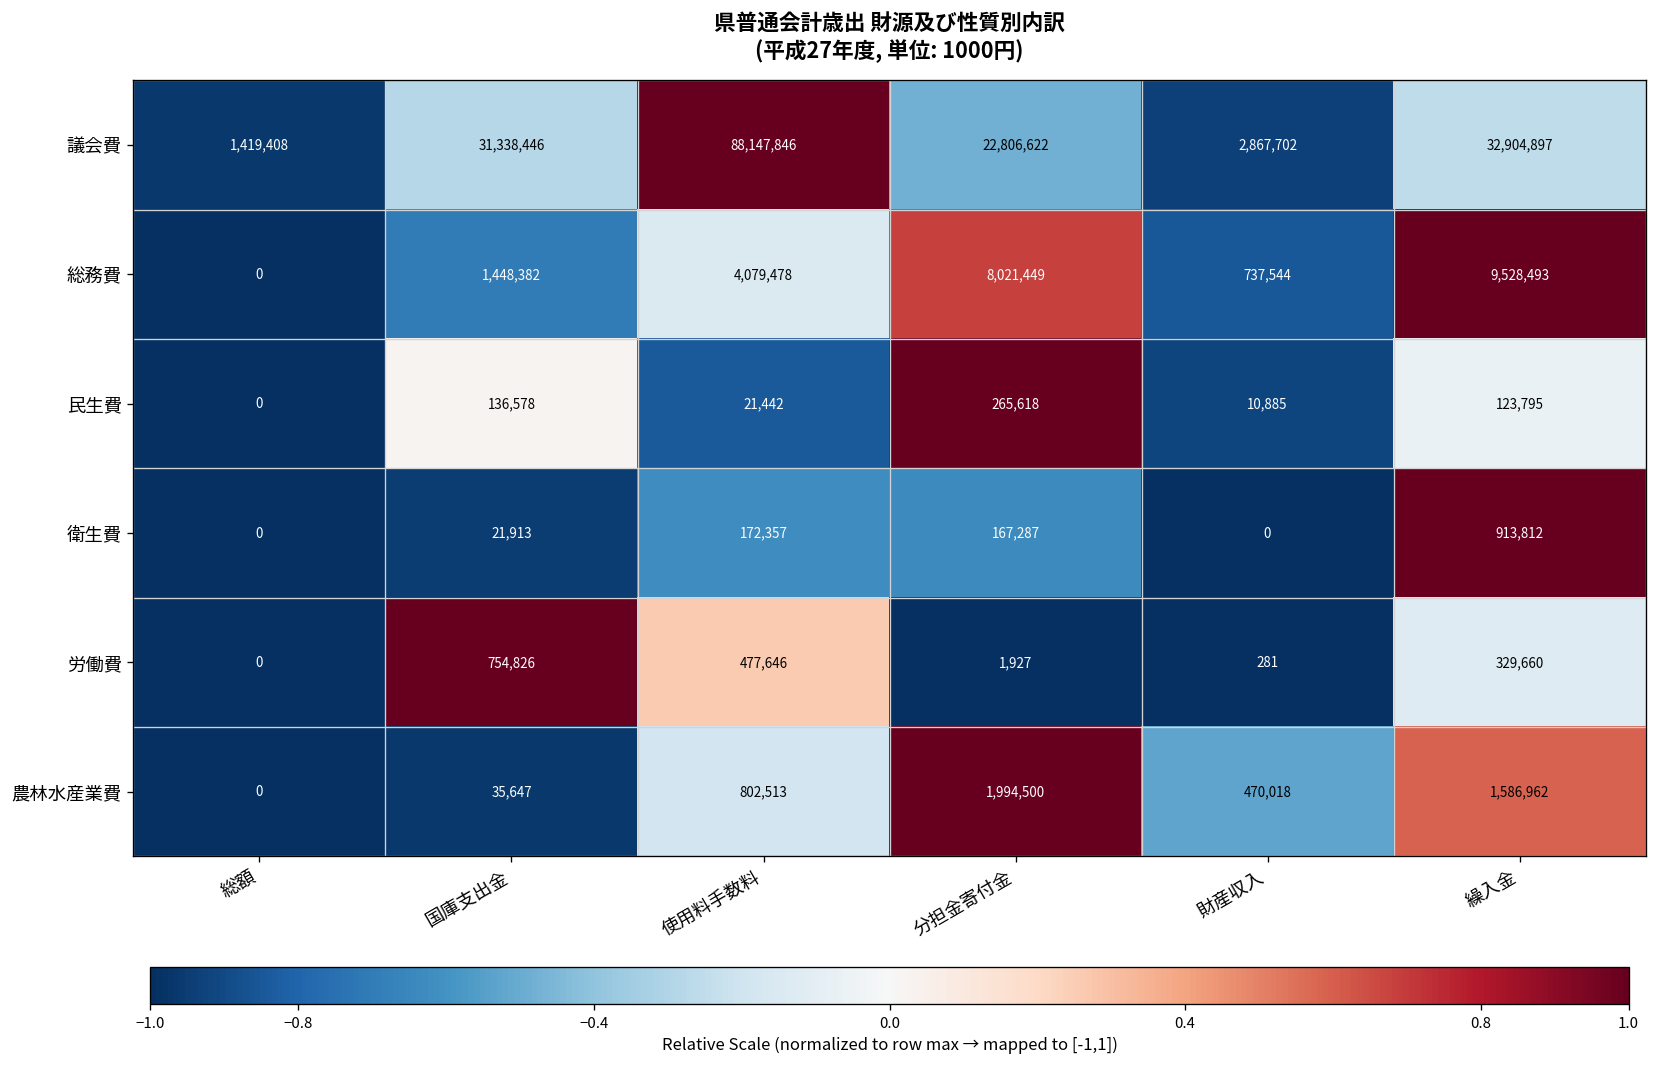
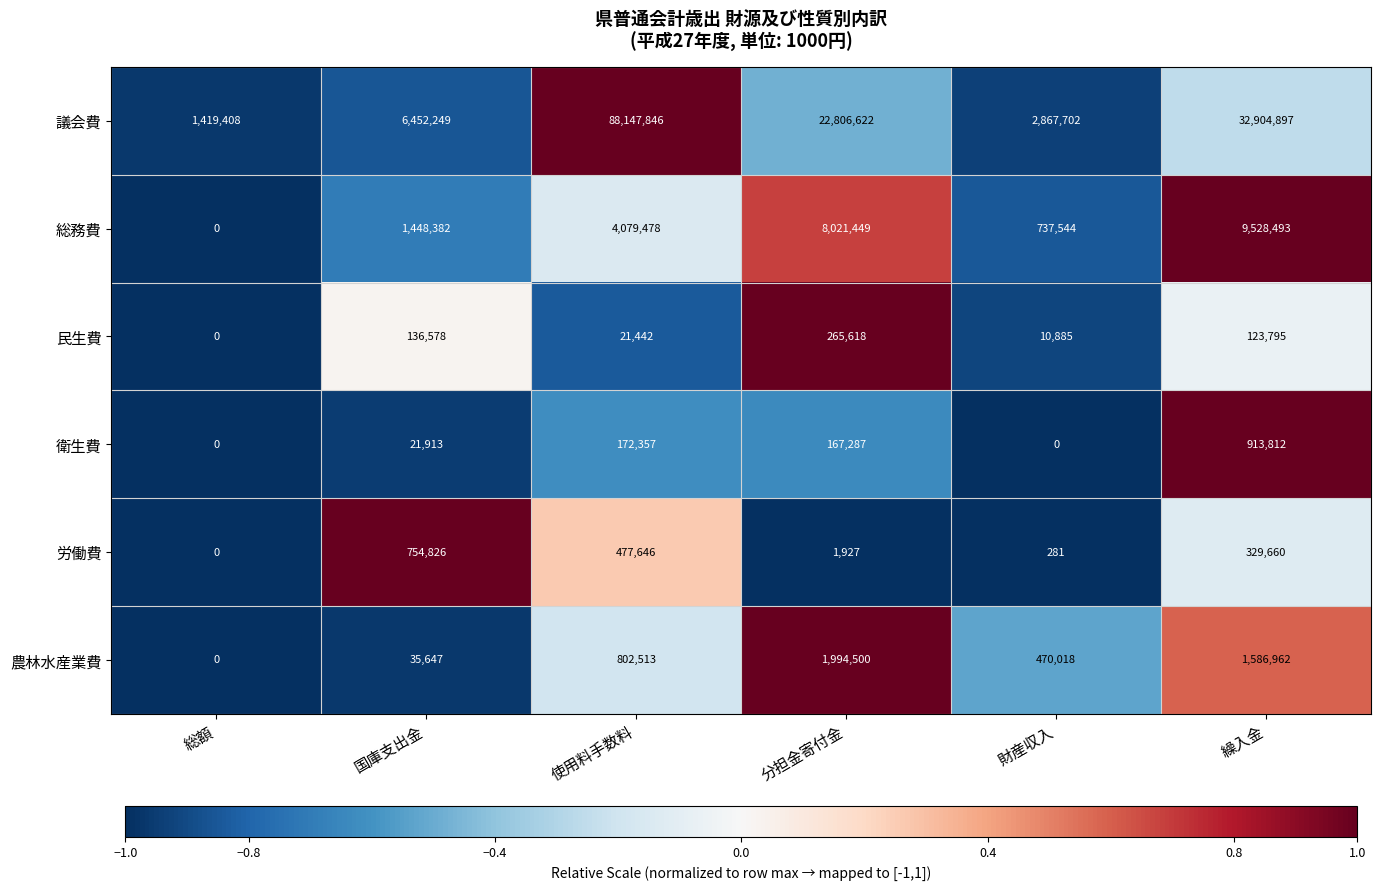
  {
    "議会費": {
      "総額": "1,419,408",
-     "国庫支出金": "31,338,446",
+     "国庫支出金": "6,452,249",
      "使用料手数料": "88,147,846",
      "分担金寄付金": "22,806,622",
      "財産収入": "2,867,702",
      "繰入金": "32,904,897"
    },
    "総務費": {
      "総額": "0",
      "国庫支出金": "1,448,382",
      "使用料手数料": "4,079,478",
      "分担金寄付金": "8,021,449",
      "財産収入": "737,544",
      "繰入金": "9,528,493"
    },
    "民生費": {
      "総額": "0",
      "国庫支出金": "136,578",
      "使用料手数料": "21,442",
      "分担金寄付金": "265,618",
      "財産収入": "10,885",
      "繰入金": "123,795"
    },
    "衛生費": {
      "総額": "0",
      "国庫支出金": "21,913",
      "使用料手数料": "172,357",
      "分担金寄付金": "167,287",
      "財産収入": "0",
      "繰入金": "913,812"
    },
    "労働費": {
      "総額": "0",
      "国庫支出金": "754,826",
      "使用料手数料": "477,646",
      "分担金寄付金": "1,927",
      "財産収入": "281",
      "繰入金": "329,660"
    },
    "農林水産業費": {
      "総額": "0",
      "国庫支出金": "35,647",
      "使用料手数料": "802,513",
      "分担金寄付金": "1,994,500",
      "財産収入": "470,018",
      "繰入金": "1,586,962"
    }
  }
